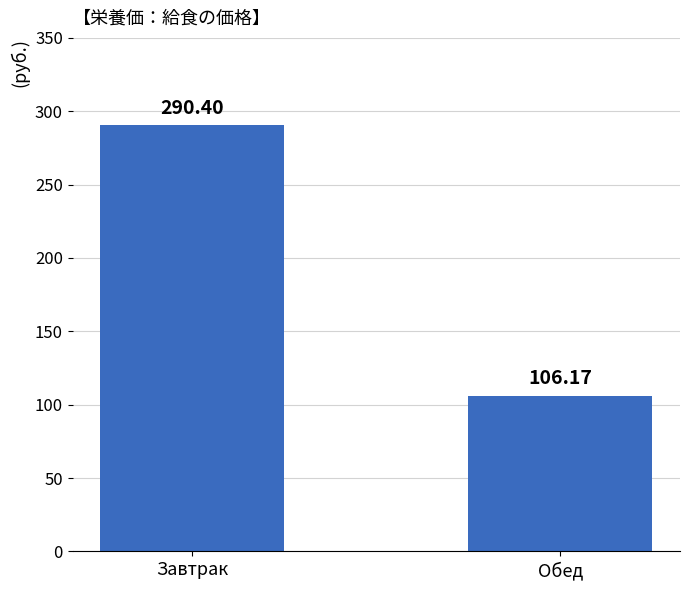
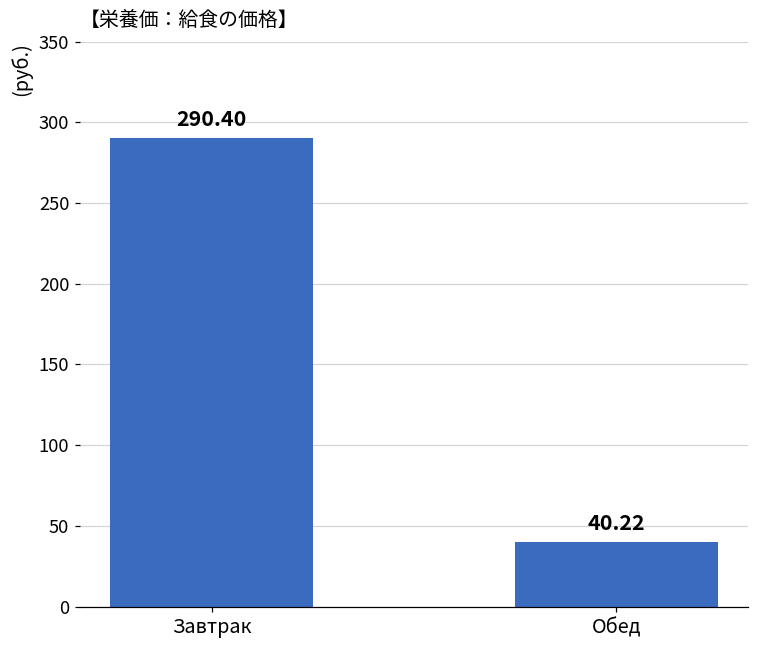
  {
    "Завтрак": 290.40,
-   "Обед": 106.17
+   "Обед": 40.22
  }
